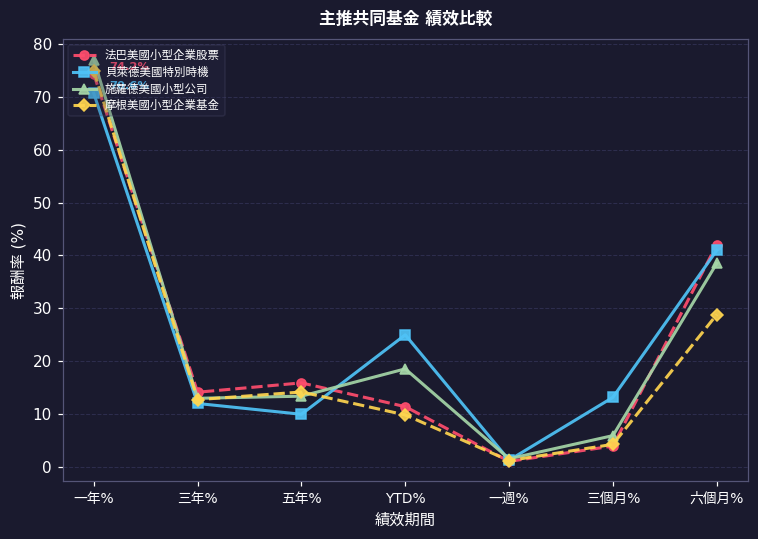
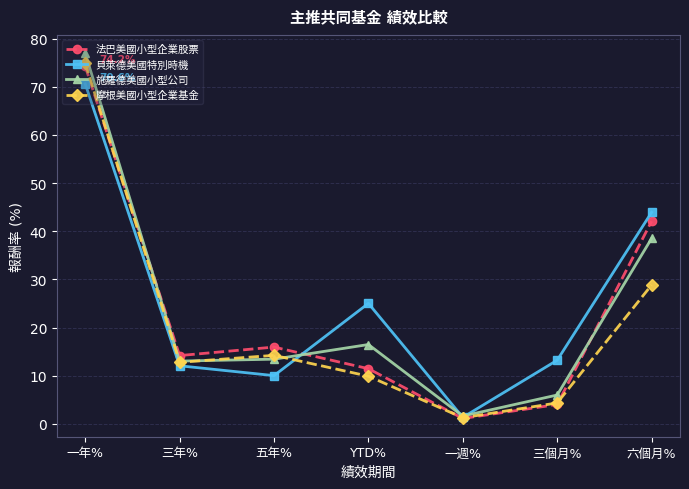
  {
    "法巴美國小型企業股票": {
      "三年%": 14,
      "五年%": 16,
      "YTD%": 11,
      "六個月%": 42
    },
    "貝萊德美國特別時機": {
      "三年%": 12,
      "五年%": 10,
      "YTD%": 25,
      "三個月%": 13,
-     "六個月%": 41
+     "六個月%": 44
    },
    "施羅德美國小型公司": {
      "五年%": 13,
-     "YTD%": 19,
+     "YTD%": 16,
      "三個月%": 6,
      "六個月%": 39
    },
    "摩根美國小型企業基金": {
      "五年%": 14,
      "YTD%": 10,
      "六個月%": 29
    }
  }
